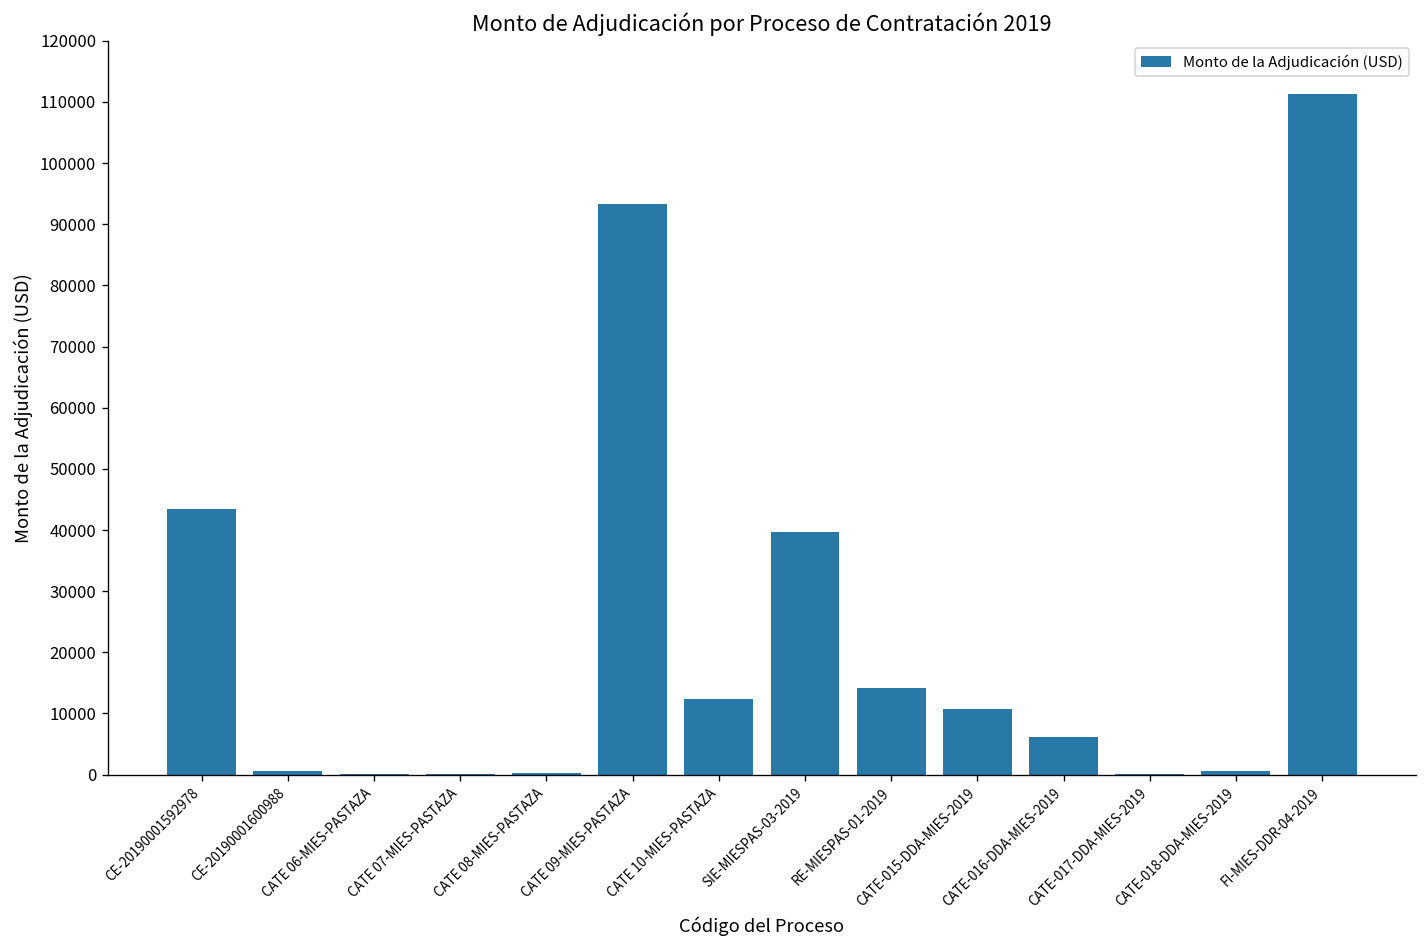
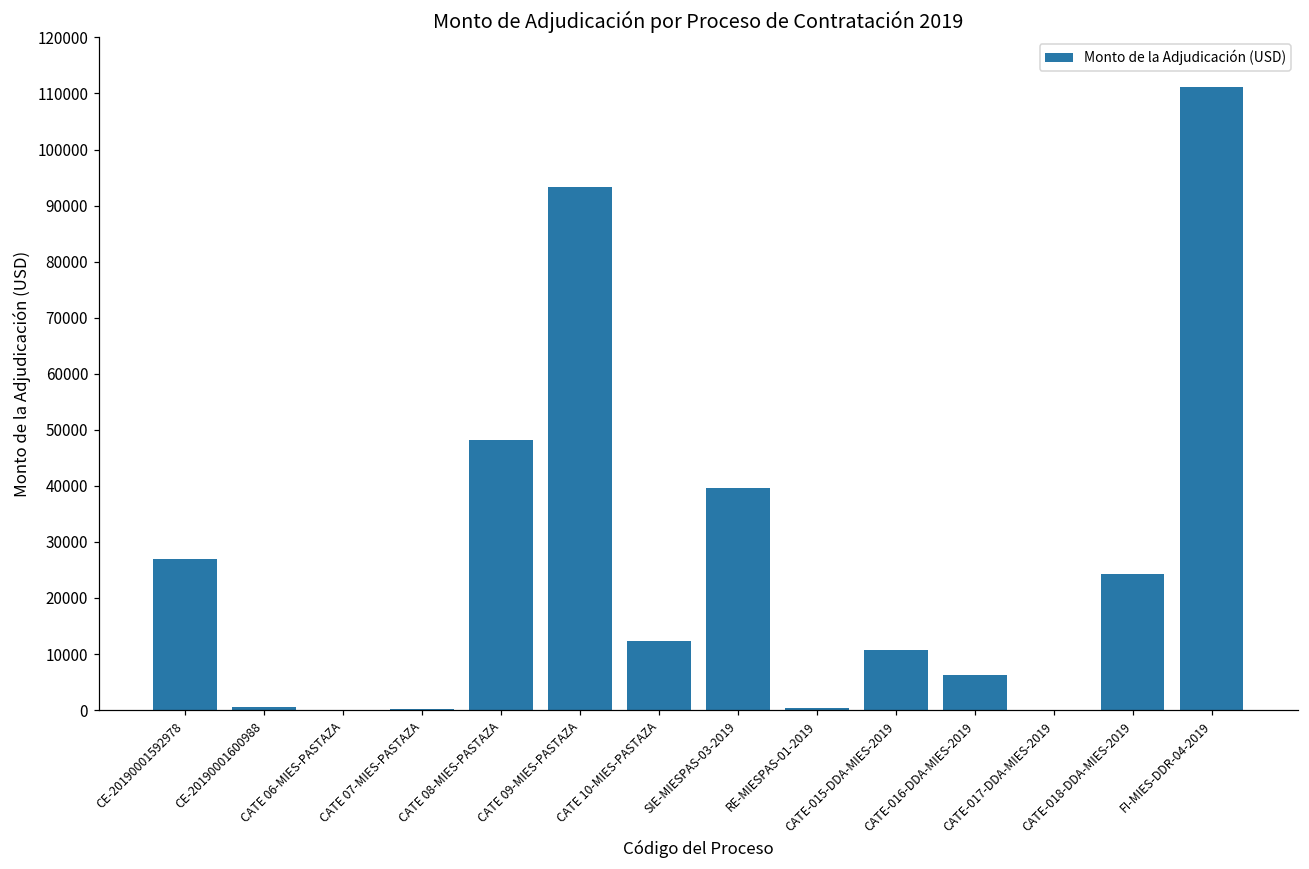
  {
-   "CE-20190001592978": 43000,
+   "CE-20190001592978": 27000,
    "CE-20190001600988": 1000,
-   "CATE 08-MIES-PASTAZA": 0,
+   "CATE 08-MIES-PASTAZA": 48000,
    "CATE 09-MIES-PASTAZA": 93000,
    "CATE 10-MIES-PASTAZA": 12000,
    "SIE-MIESPAS-03-2019": 40000,
-   "RE-MIESPAS-01-2019": 14000,
+   "RE-MIESPAS-01-2019": 0,
    "CATE-015-DDA-MIES-2019": 11000,
    "CATE-016-DDA-MIES-2019": 6000,
-   "CATE-018-DDA-MIES-2019": 1000,
+   "CATE-018-DDA-MIES-2019": 24000,
    "FI-MIES-DDR-04-2019": 111000
  }
